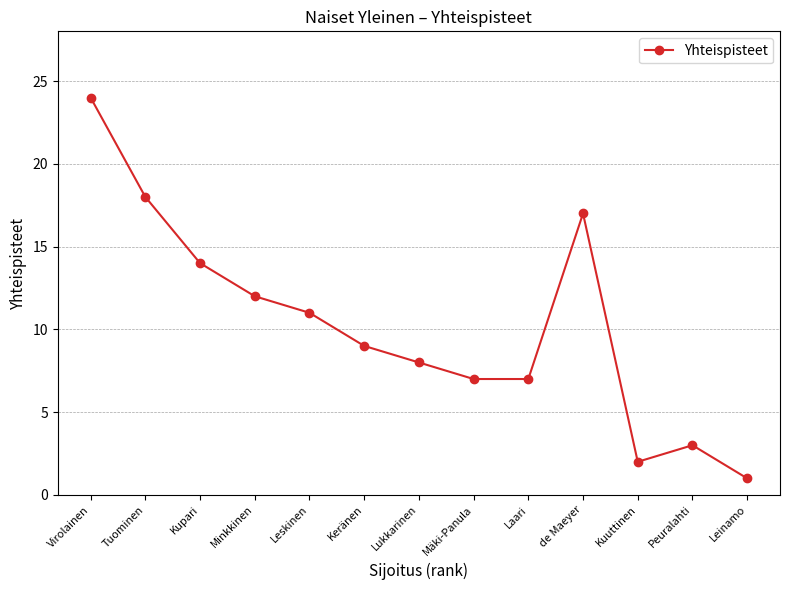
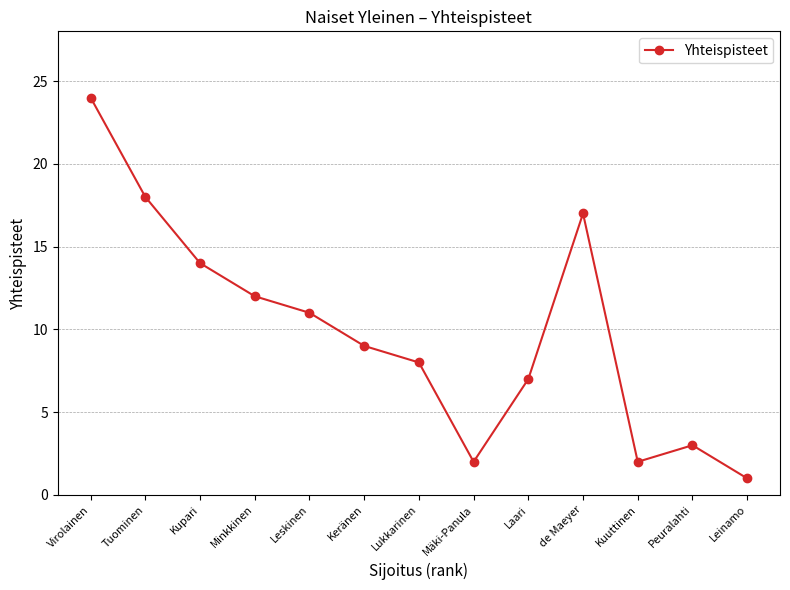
  {
    "Virolainen": 24,
    "Tuominen": 18,
    "Kupari": 14,
    "Minkkinen": 12,
    "Leskinen": 11,
    "Keränen": 9,
    "Lukkarinen": 8,
-   "Mäki-Panula": 7,
+   "Mäki-Panula": 2,
    "Laari": 7,
    "de Maeyer": 17,
    "Kuuttinen": 2,
    "Peuralahti": 3,
    "Leinamo": 1
  }
